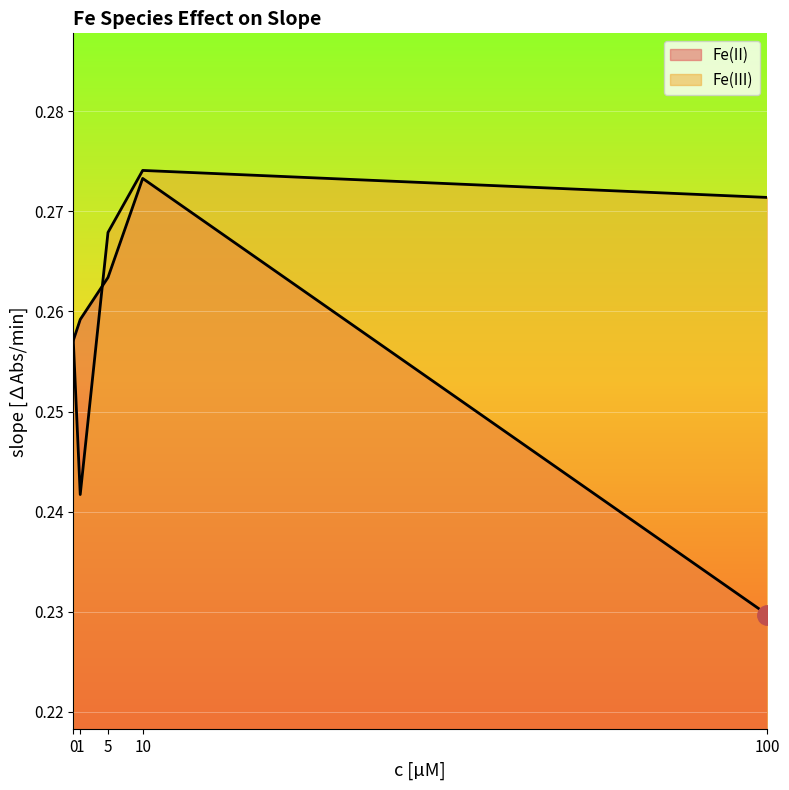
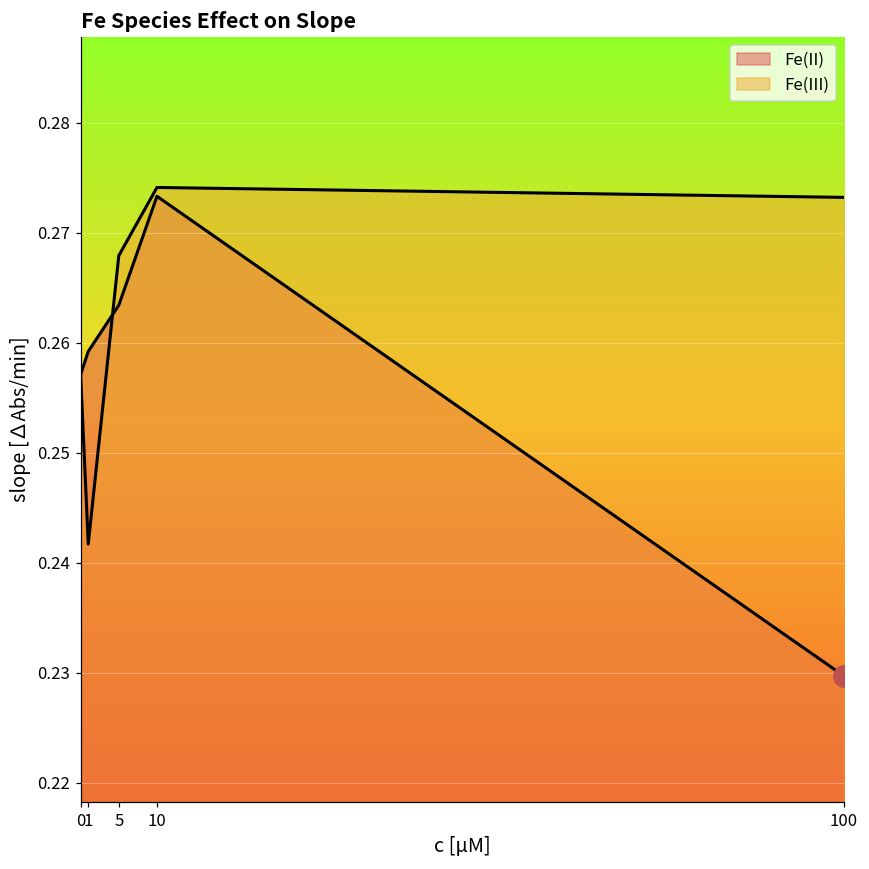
  {
    "Fe(III)": {
      "5": 0.2679,
      "10": 0.2741,
-     "100": 0.2714
+     "100": 0.2732
    }
  }
